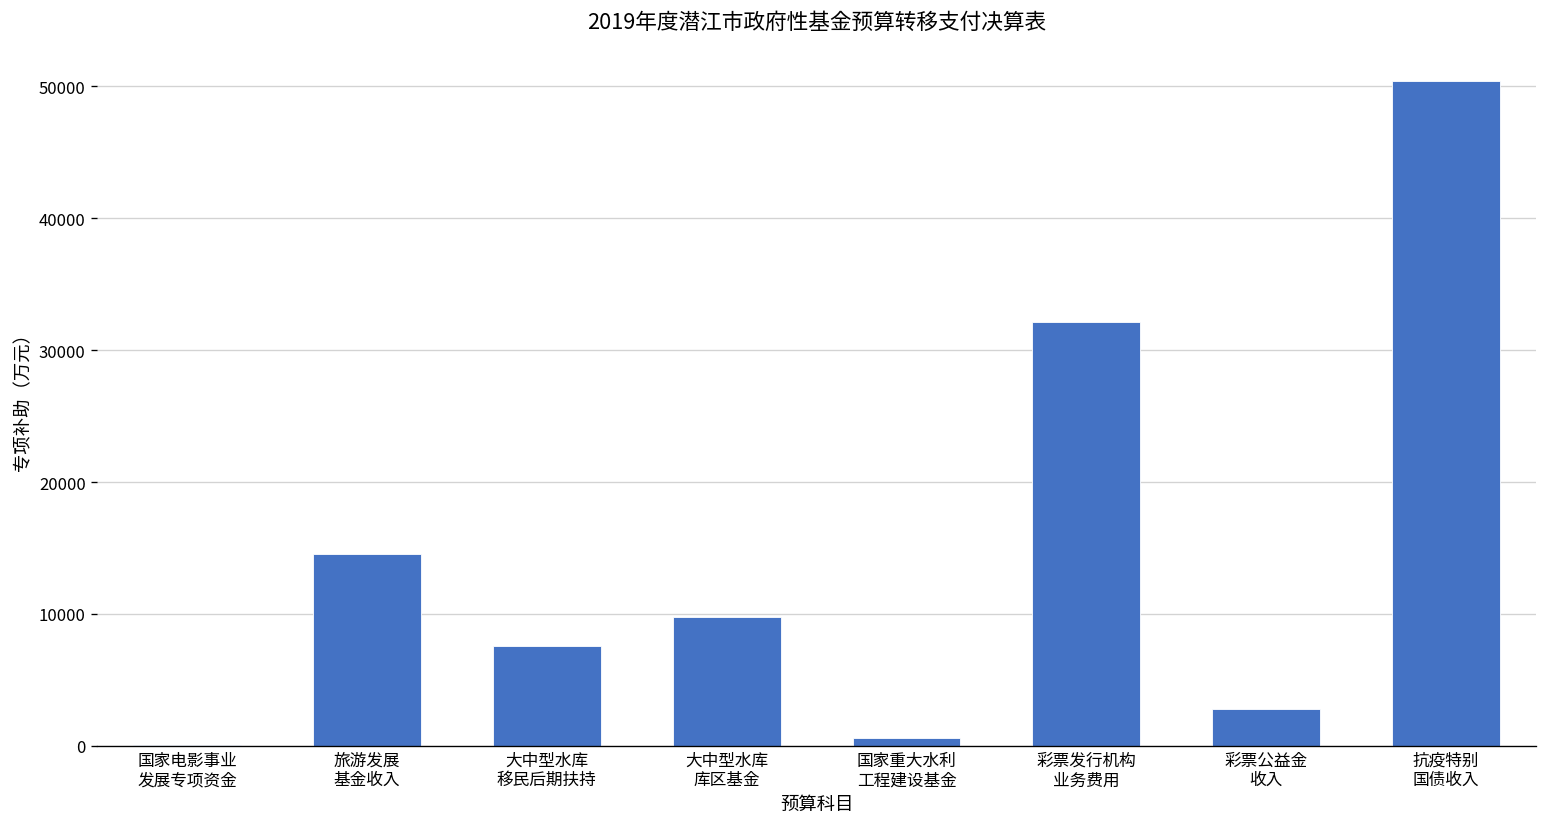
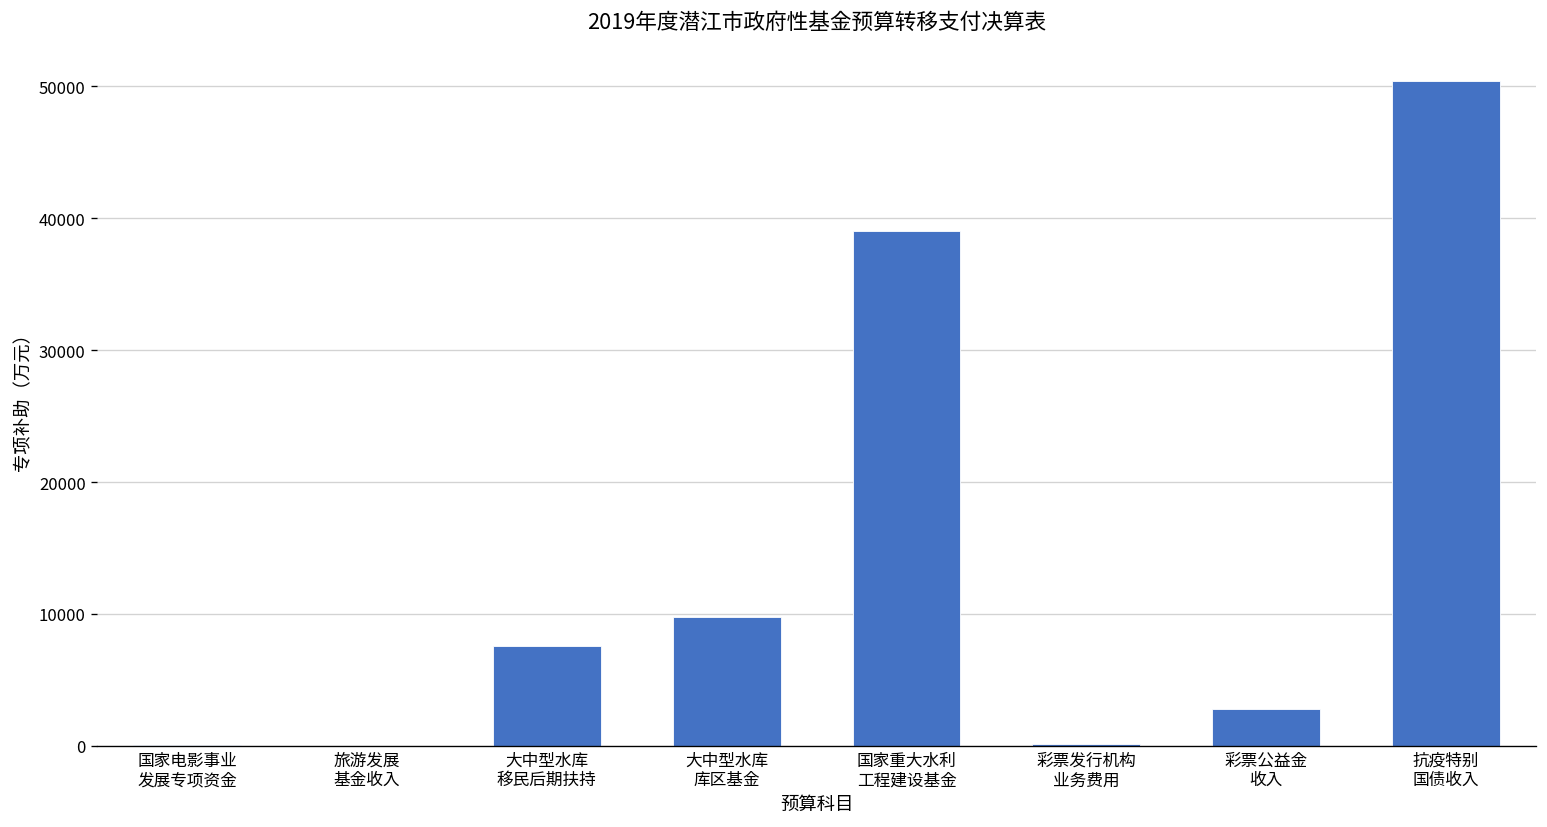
  {
-   "旅游发展 基金收入": 14500,
+   "旅游发展 基金收入": 0,
    "大中型水库 移民后期扶持": 7600,
    "大中型水库 库区基金": 9700,
-   "国家重大水利 工程建设基金": 600,
-   "彩票发行机构 业务费用": 32100,
+   "国家重大水利 工程建设基金": 39000,
+   "彩票发行机构 业务费用": 200,
    "彩票公益金 收入": 2800,
    "抗疫特别 国债收入": 50400
  }
